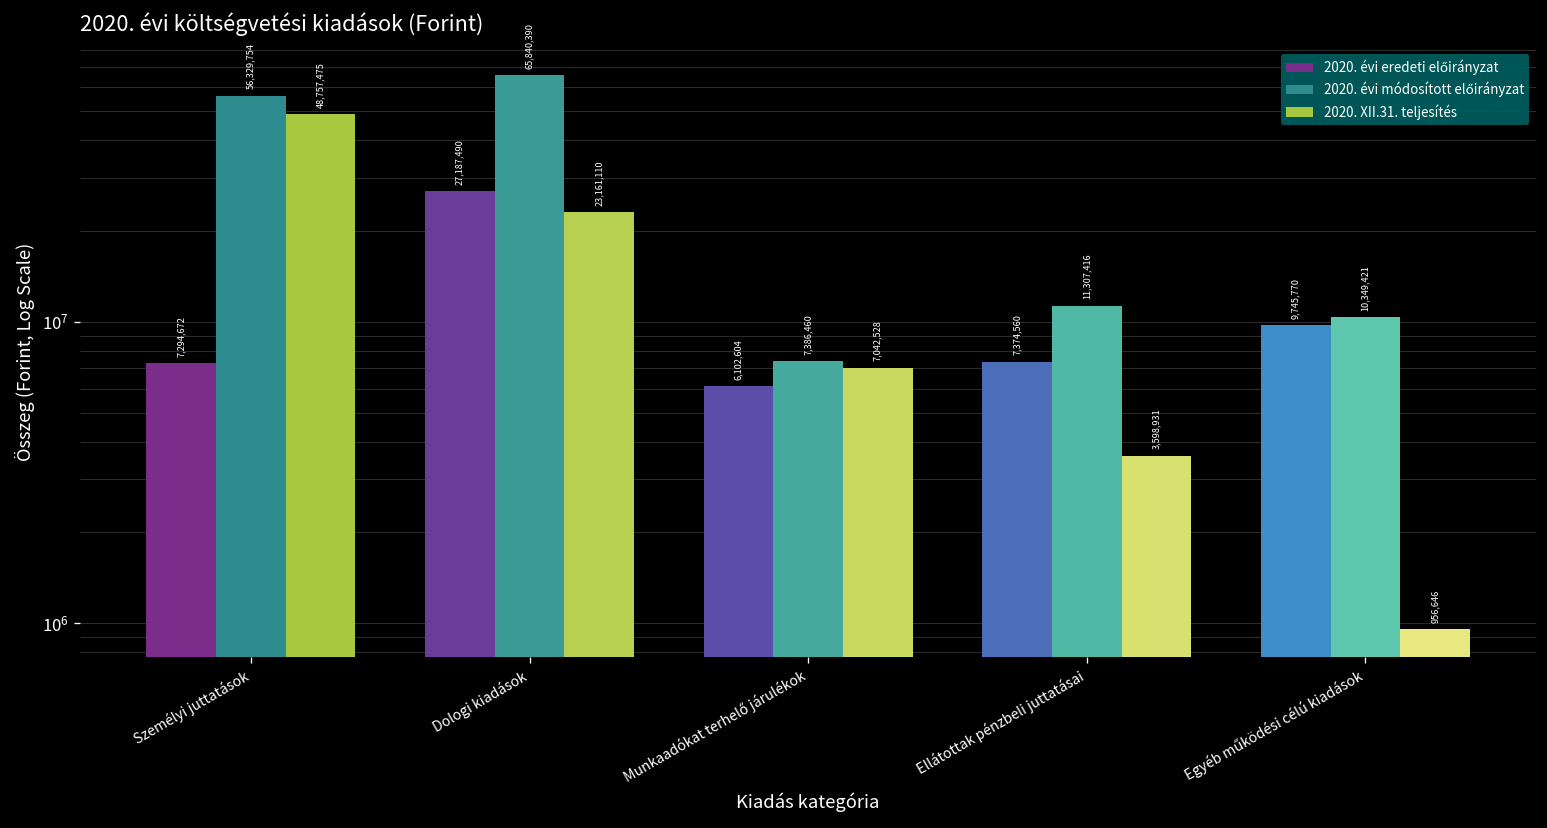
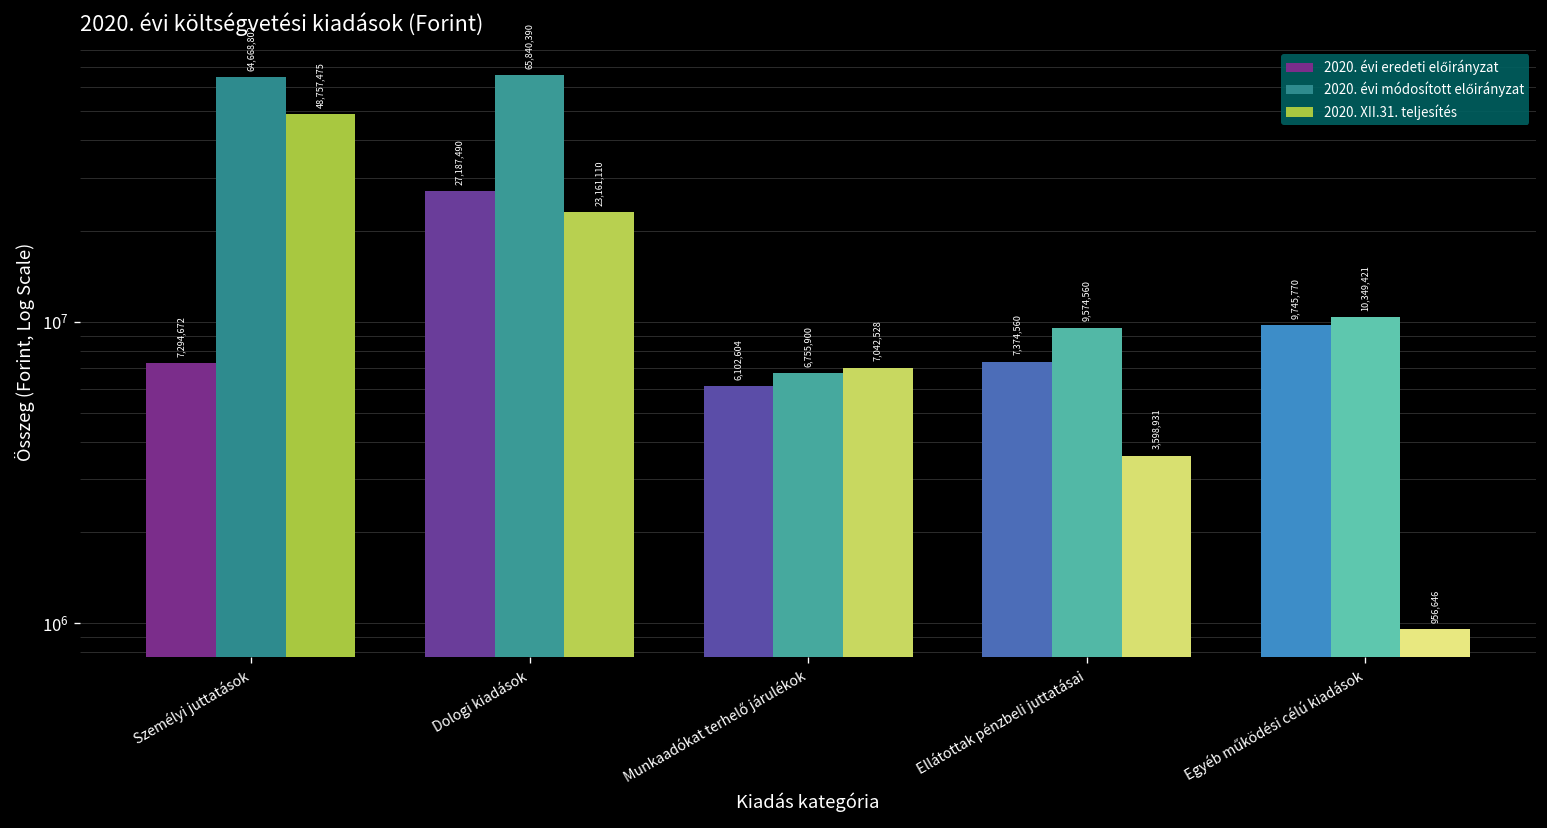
  {
    "2020. évi eredeti előirányzat": {
      "Személyi juttatások": "7,294,672",
      "Dologi kiadások": "27,187,490",
      "Munkaadókat terhelő járulékok": "6,102,604",
      "Ellátottak pénzbeli juttatásai": "7,374,560",
      "Egyéb működési célú kiadások": "9,745,770"
    },
    "2020. évi módosított előirányzat": {
-     "Személyi juttatások": "56,329,754",
+     "Személyi juttatások": "64,668,802",
      "Dologi kiadások": "65,840,390",
-     "Munkaadókat terhelő járulékok": "7,386,460",
-     "Ellátottak pénzbeli juttatásai": "11,307,416",
+     "Munkaadókat terhelő járulékok": "6,755,900",
+     "Ellátottak pénzbeli juttatásai": "9,574,560",
      "Egyéb működési célú kiadások": "10,349,421"
    },
    "2020. XII.31. teljesítés": {
      "Személyi juttatások": "48,757,475",
      "Dologi kiadások": "23,161,110",
      "Munkaadókat terhelő járulékok": "7,042,528",
      "Ellátottak pénzbeli juttatásai": "3,598,931",
      "Egyéb működési célú kiadások": "956,646"
    }
  }
